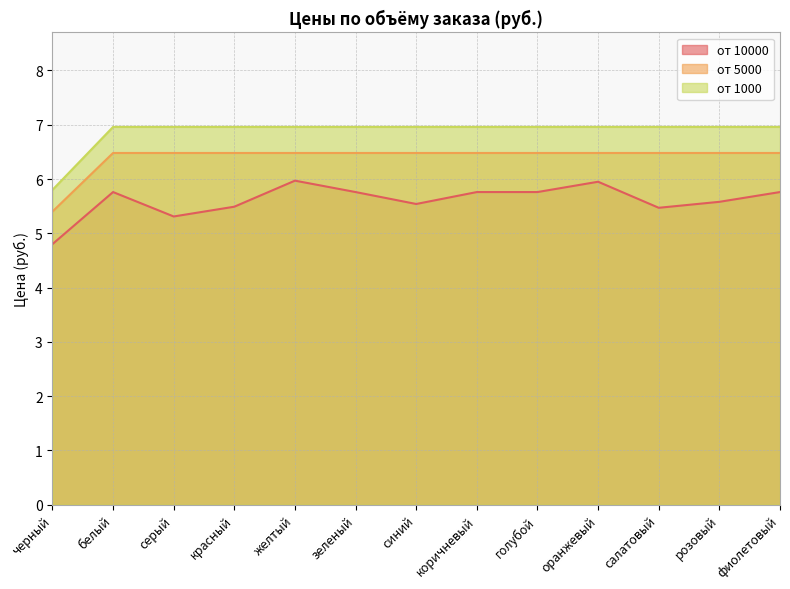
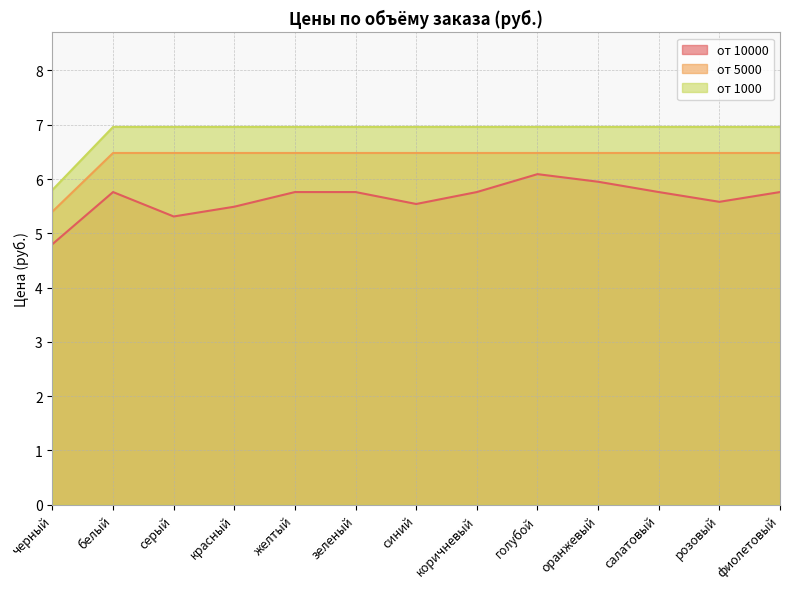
  {
    "от 10000": {
      "черный": 4.8,
      "белый": 5.8,
      "серый": 5.3,
      "красный": 5.5,
-     "желтый": 6.0,
+     "желтый": 5.8,
      "зеленый": 5.8,
      "синий": 5.5,
      "коричневый": 5.8,
-     "голубой": 5.8,
+     "голубой": 6.1,
      "оранжевый": 6.0,
-     "салатовый": 5.5,
+     "салатовый": 5.8,
      "розовый": 5.6,
      "фиолетовый": 5.8
    },
    "от 5000": {
      "черный": 5.4,
      "белый": 6.5,
      "серый": 6.5,
      "красный": 6.5,
      "желтый": 6.5,
      "зеленый": 6.5,
      "синий": 6.5,
      "коричневый": 6.5,
      "голубой": 6.5,
      "оранжевый": 6.5,
      "салатовый": 6.5,
      "розовый": 6.5,
      "фиолетовый": 6.5
    },
    "от 1000": {
      "черный": 5.8,
      "белый": 7.0,
      "серый": 7.0,
      "красный": 7.0,
      "желтый": 7.0,
      "зеленый": 7.0,
      "синий": 7.0,
      "коричневый": 7.0,
      "голубой": 7.0,
      "оранжевый": 7.0,
      "салатовый": 7.0,
      "розовый": 7.0,
      "фиолетовый": 7.0
    }
  }
